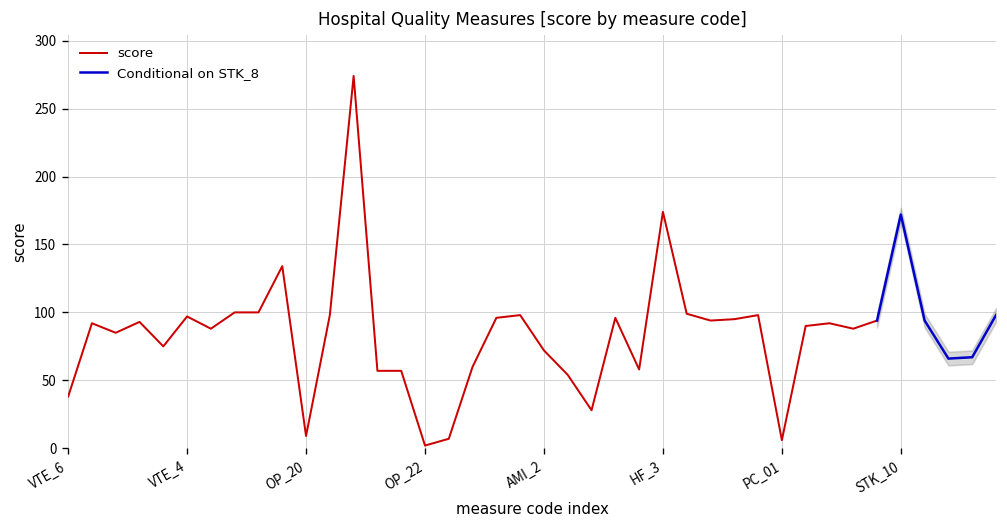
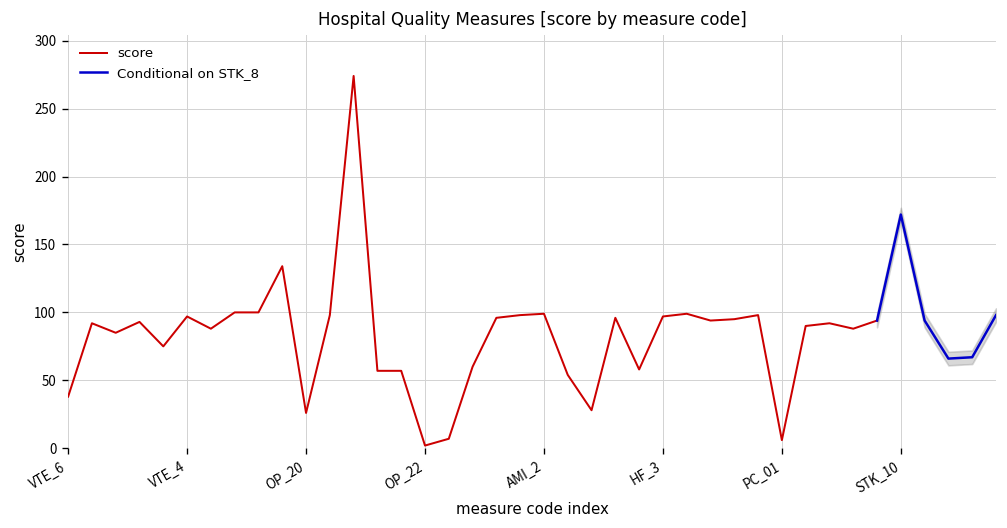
  {
    "score": {
      "VTE_6": 38,
      "VTE_4": 97,
-     "OP_20": 9,
+     "OP_20": 26,
      "OP_22": 2,
-     "AMI_2": 72,
-     "HF_3": 174,
+     "AMI_2": 99,
+     "HF_3": 97,
      "PC_01": 6
    },
    "Conditional on STK_8": {
      "STK_10": 172
    }
  }
